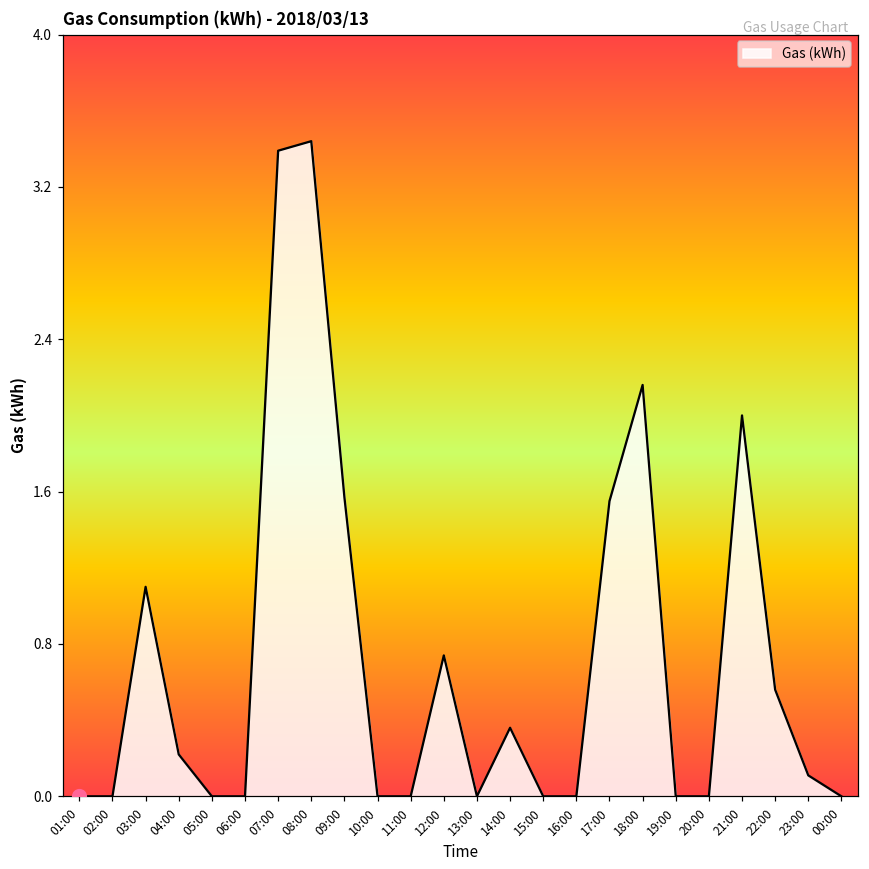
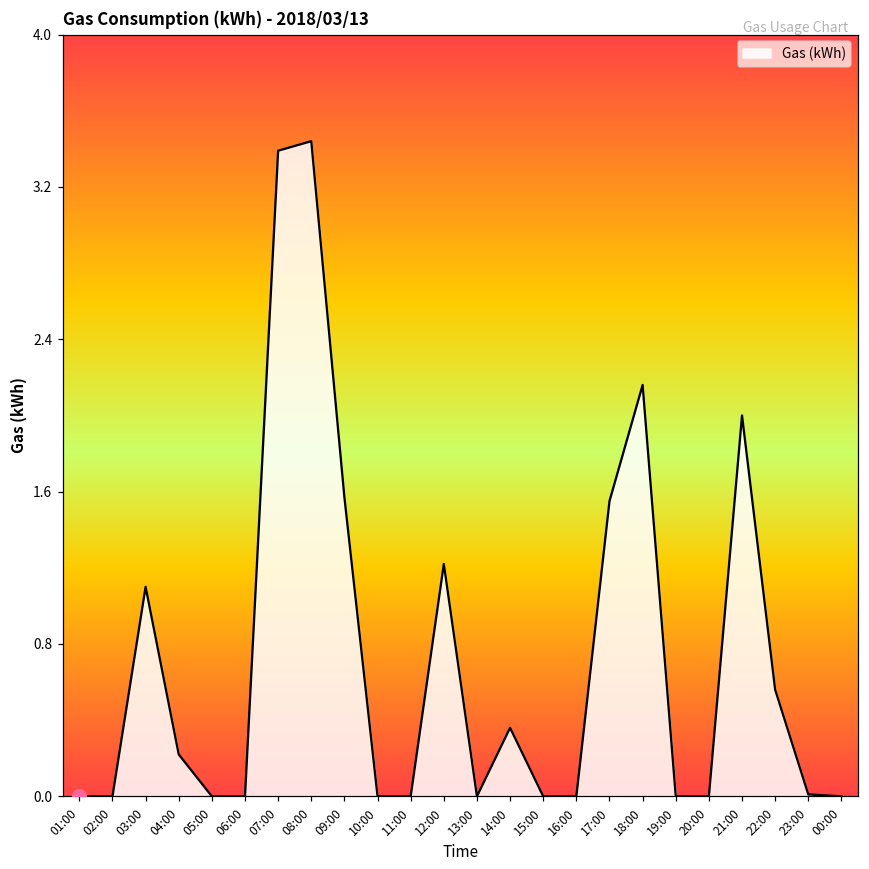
  {
    "Gas (kWh)": {
      "02:00": 0.00,
      "03:00": 1.10,
      "04:00": 0.22,
      "05:00": 0.00,
      "06:00": 0.00,
      "07:00": 3.39,
      "08:00": 3.44,
      "09:00": 1.57,
      "10:00": 0.00,
      "11:00": 0.00,
-     "12:00": 0.74,
+     "12:00": 1.22,
      "13:00": 0.00,
      "14:00": 0.36,
      "15:00": 0.00,
      "16:00": 0.00,
      "17:00": 1.55,
      "18:00": 2.16,
      "19:00": 0.00,
      "20:00": 0.00,
      "21:00": 2.00,
      "22:00": 0.56,
-     "23:00": 0.11,
+     "23:00": 0.01,
      "00:00": 0.00
    }
  }
